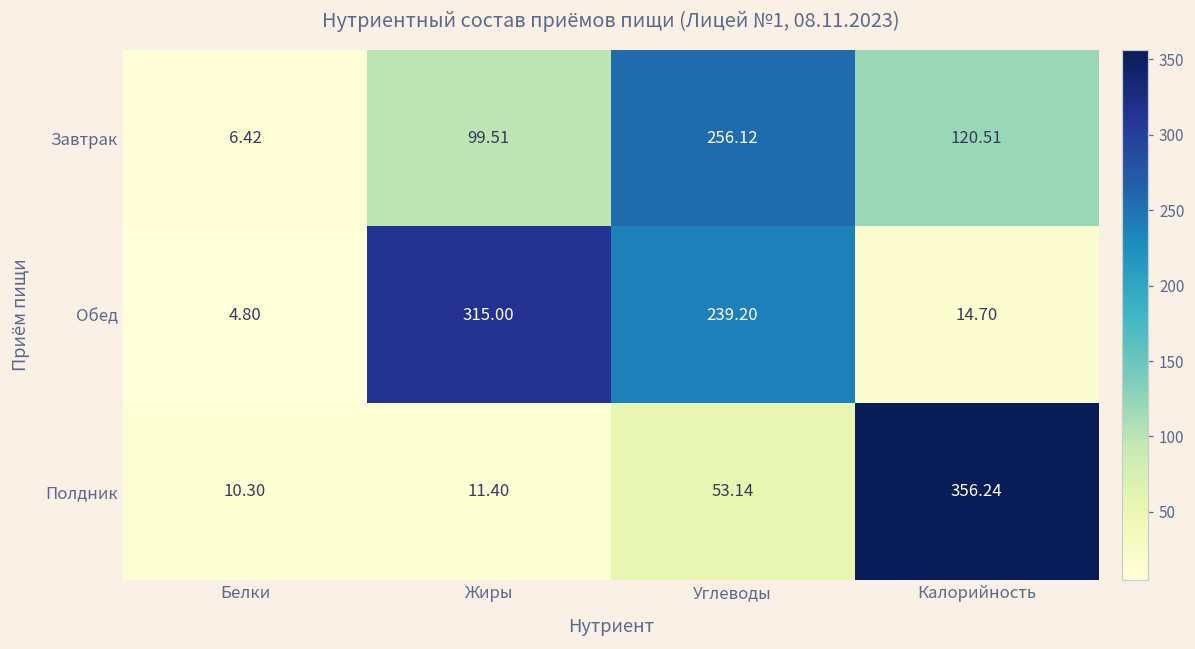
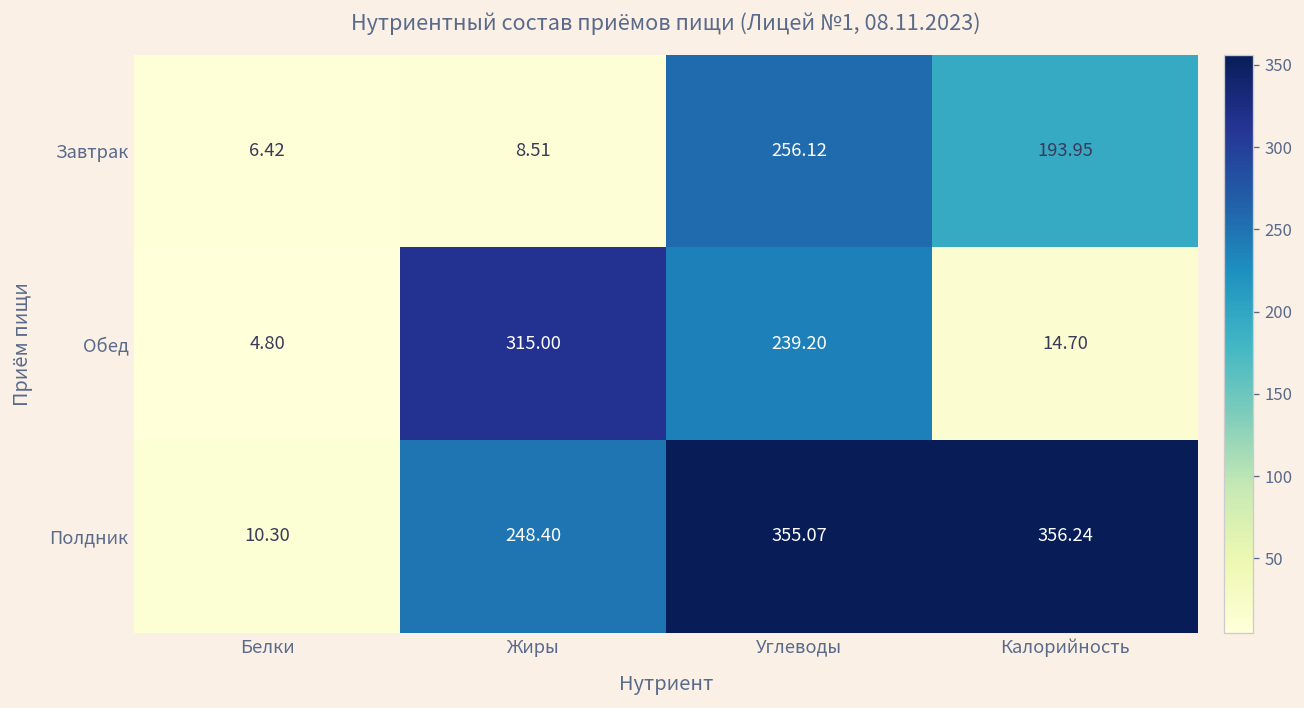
  {
    "Завтрак": {
      "Белки": 6.42,
-     "Жиры": 99.51,
+     "Жиры": 8.51,
      "Углеводы": 256.12,
-     "Калорийность": 120.51
+     "Калорийность": 193.95
    },
    "Обед": {
      "Белки": 4.80,
      "Жиры": 315.00,
      "Углеводы": 239.20,
      "Калорийность": 14.70
    },
    "Полдник": {
      "Белки": 10.30,
-     "Жиры": 11.40,
-     "Углеводы": 53.14,
+     "Жиры": 248.40,
+     "Углеводы": 355.07,
      "Калорийность": 356.24
    }
  }
